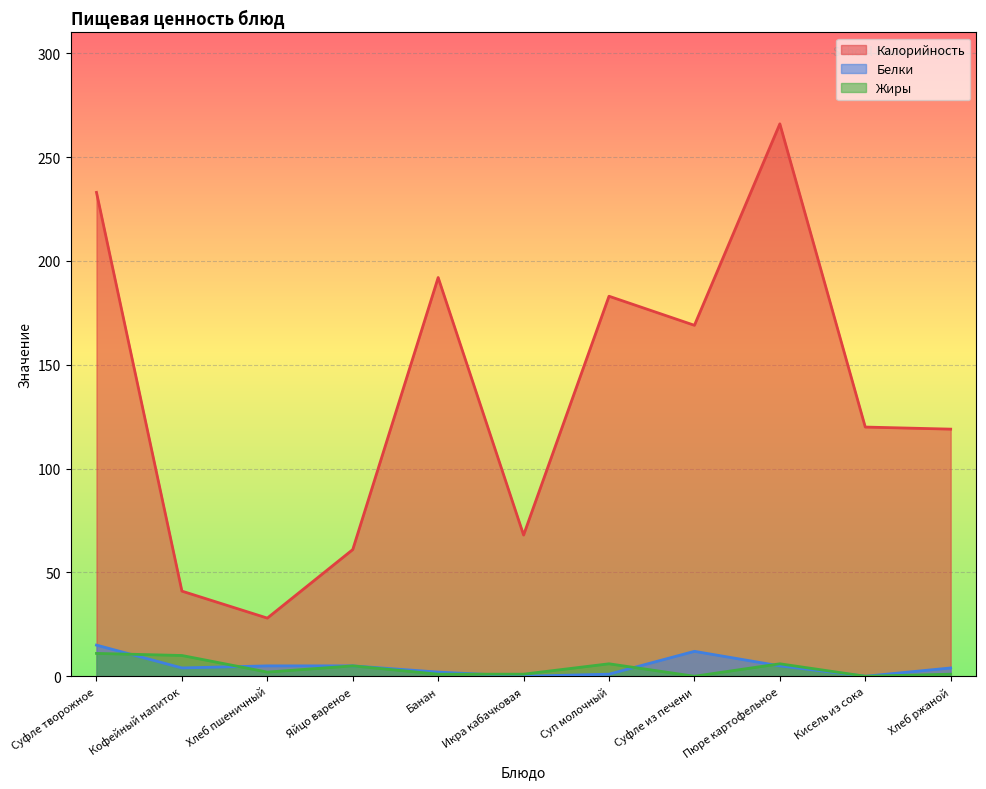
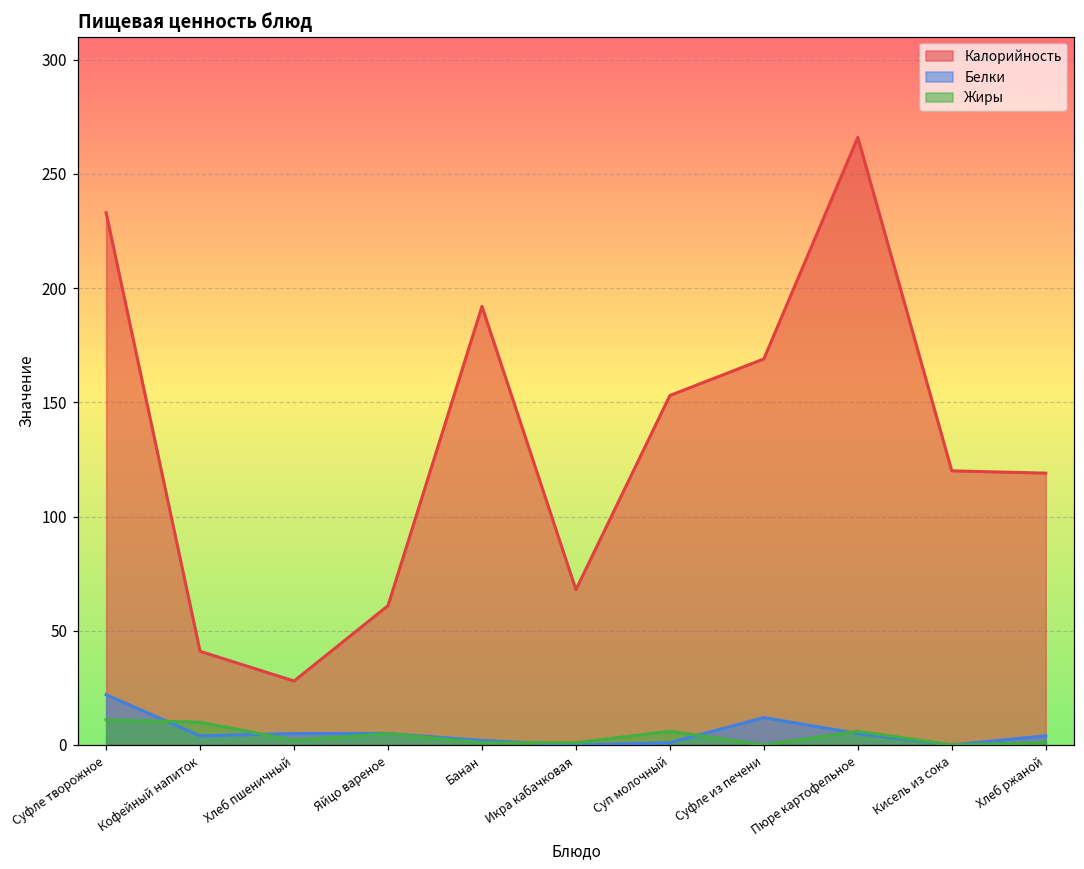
  {
    "Калорийность": {
      "Суфле творожное": 233,
      "Кофейный напиток": 41,
      "Хлеб пшеничный": 28,
      "Яйцо вареное": 61,
      "Банан": 192,
      "Икра кабачковая": 68,
-     "Суп молочный": 183,
+     "Суп молочный": 153,
      "Суфле из печени": 169,
      "Пюре картофельное": 266,
      "Кисель из сока": 120,
      "Хлеб ржаной": 119
    },
    "Белки": {
-     "Суфле творожное": 15,
+     "Суфле творожное": 22,
      "Кофейный напиток": 4,
      "Хлеб пшеничный": 5,
      "Суп молочный": 1,
      "Суфле из печени": 12,
      "Хлеб ржаной": 4
    },
    "Жиры": {
      "Суфле творожное": 11,
      "Кофейный напиток": 10,
      "Хлеб пшеничный": 2,
      "Суп молочный": 6,
      "Суфле из печени": 0,
      "Хлеб ржаной": 1
    }
  }
